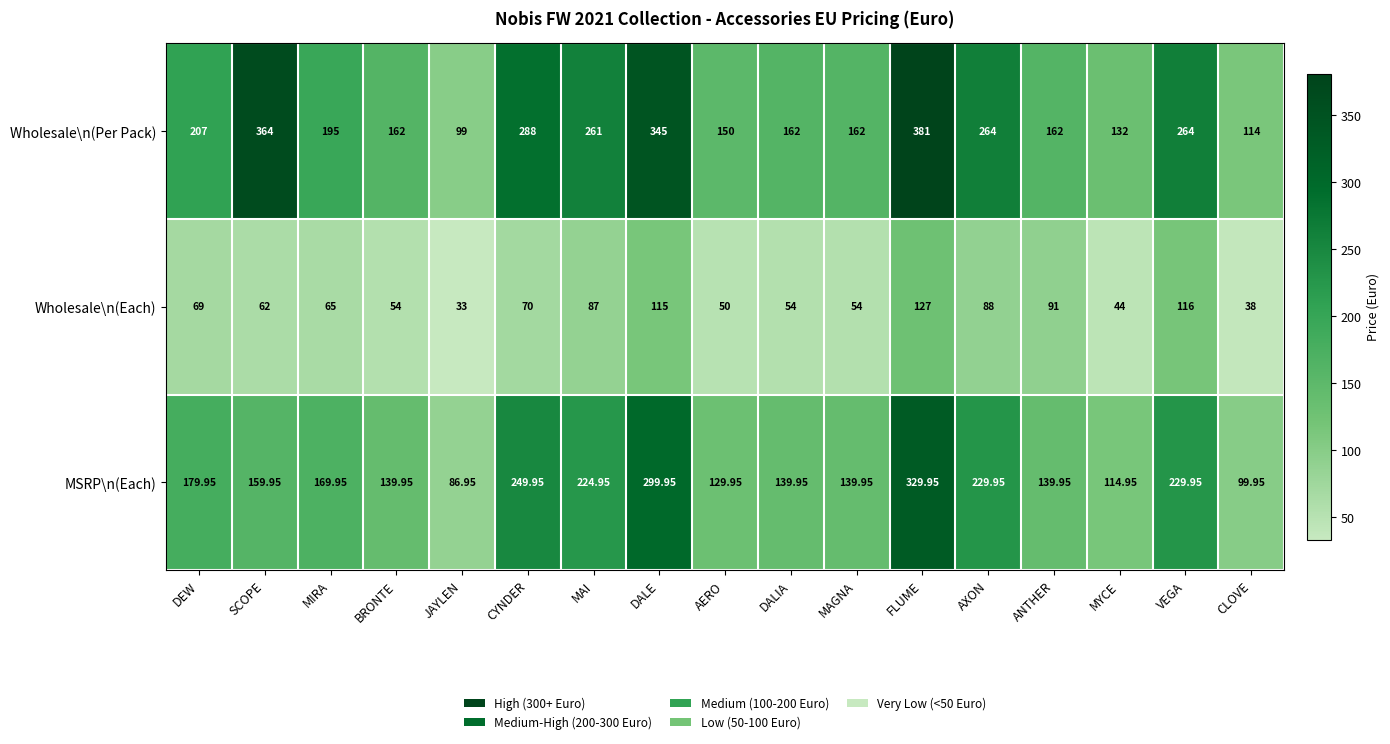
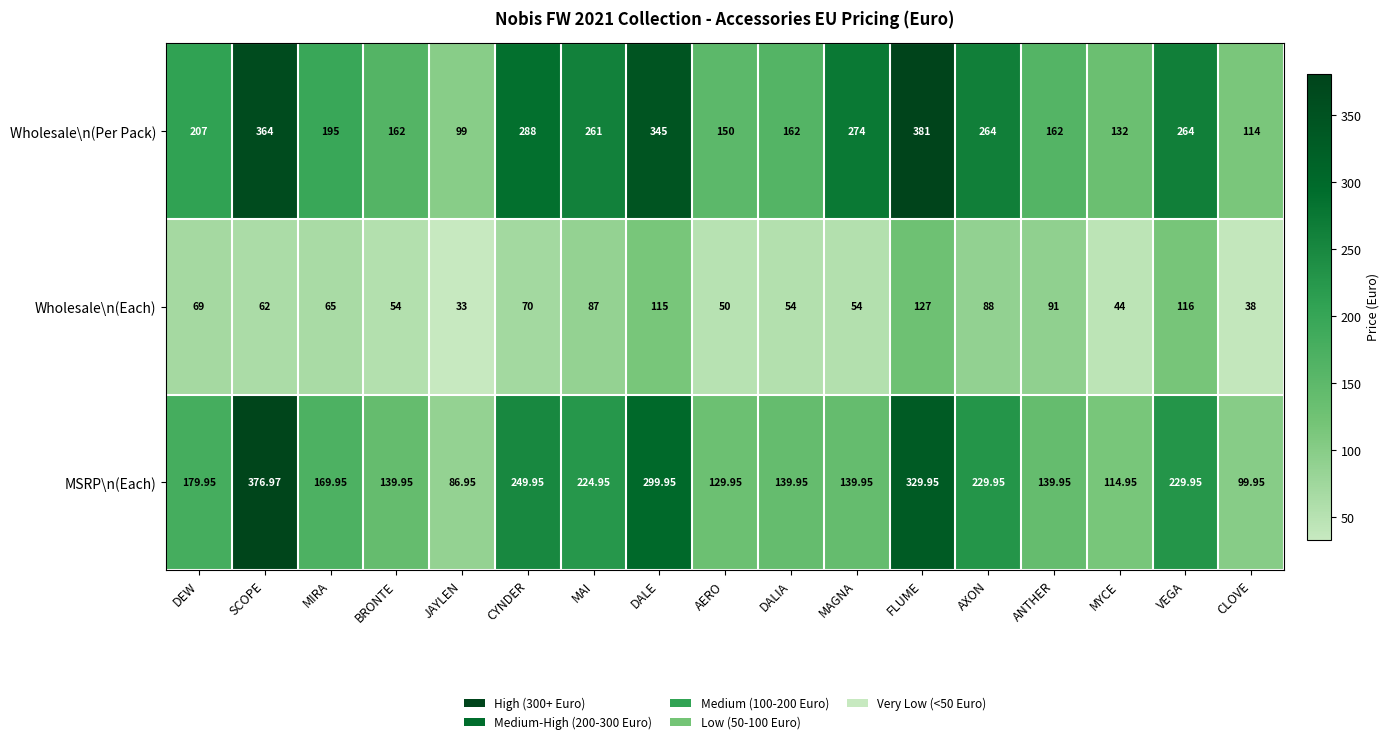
  {
    "Wholesale\\n(Per Pack)": {
      "DEW": 207,
      "SCOPE": 364,
      "MIRA": 195,
      "BRONTE": 162,
      "JAYLEN": 99,
      "CYNDER": 288,
      "MAI": 261,
      "DALE": 345,
      "AERO": 150,
      "DALIA": 162,
-     "MAGNA": 162,
+     "MAGNA": 274,
      "FLUME": 381,
      "AXON": 264,
      "ANTHER": 162,
      "MYCE": 132,
      "VEGA": 264,
      "CLOVE": 114
    },
    "Wholesale\\n(Each)": {
      "DEW": 69,
      "SCOPE": 62,
      "MIRA": 65,
      "BRONTE": 54,
      "JAYLEN": 33,
      "CYNDER": 70,
      "MAI": 87,
      "DALE": 115,
      "AERO": 50,
      "DALIA": 54,
      "MAGNA": 54,
      "FLUME": 127,
      "AXON": 88,
      "ANTHER": 91,
      "MYCE": 44,
      "VEGA": 116,
      "CLOVE": 38
    },
    "MSRP\\n(Each)": {
      "DEW": 179.95,
-     "SCOPE": 159.95,
+     "SCOPE": 376.97,
      "MIRA": 169.95,
      "BRONTE": 139.95,
      "JAYLEN": 86.95,
      "CYNDER": 249.95,
      "MAI": 224.95,
      "DALE": 299.95,
      "AERO": 129.95,
      "DALIA": 139.95,
      "MAGNA": 139.95,
      "FLUME": 329.95,
      "AXON": 229.95,
      "ANTHER": 139.95,
      "MYCE": 114.95,
      "VEGA": 229.95,
      "CLOVE": 99.95
    }
  }
